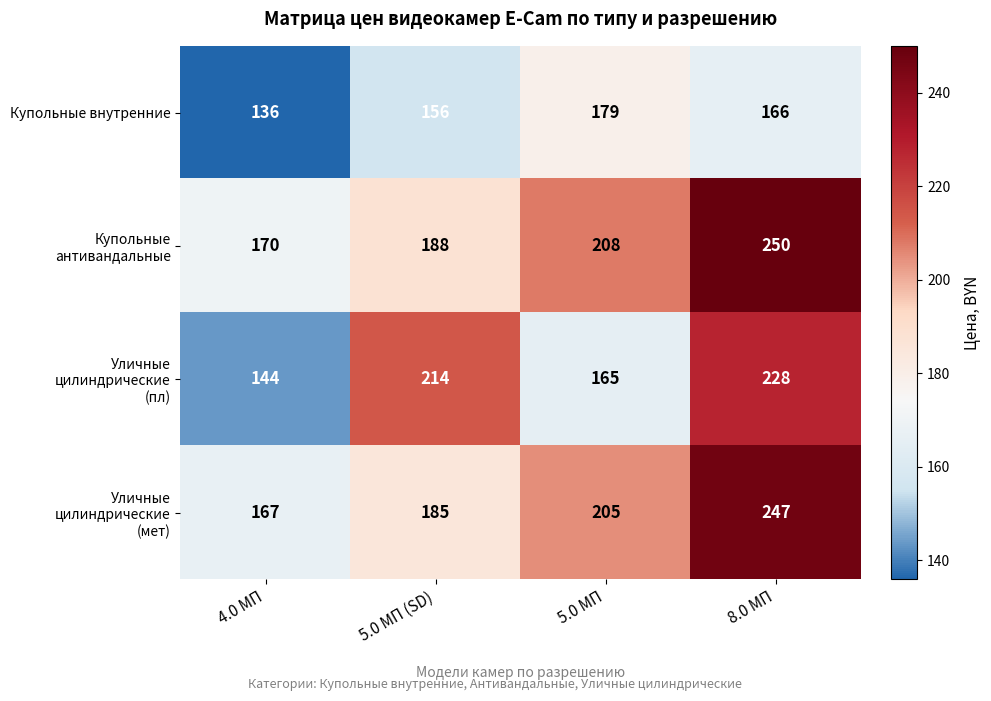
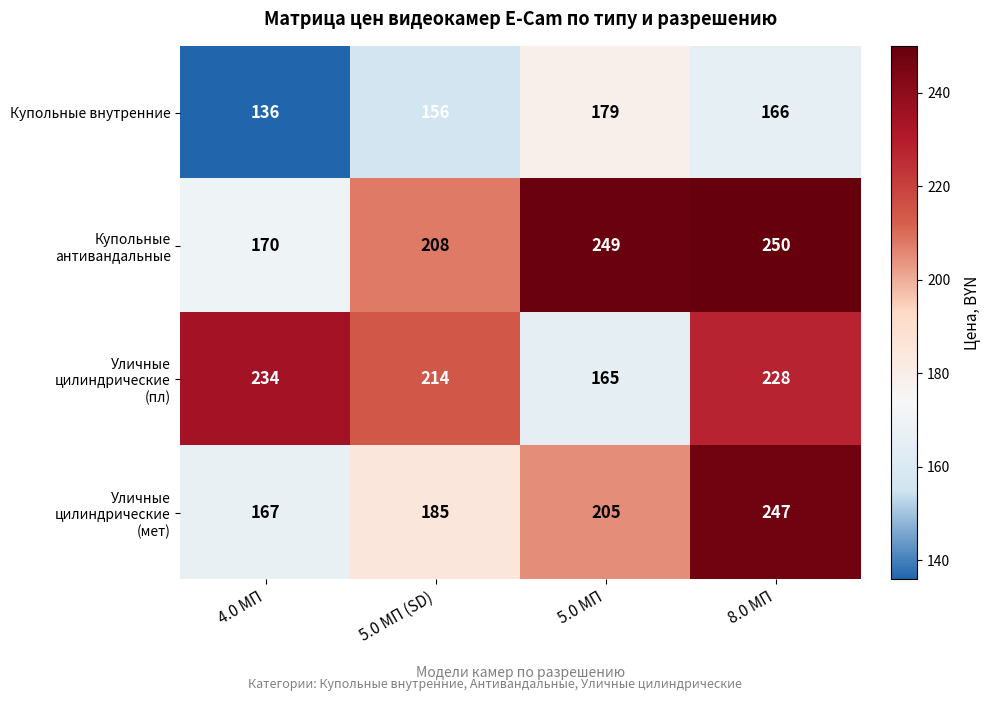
  {
    "Купольные внутренние": {
      "4.0 МП": 136,
      "5.0 МП": 179,
      "8.0 МП": 166
    },
    "Купольные антивандальные": {
      "4.0 МП": 170,
-     "5.0 МП (SD)": 188,
-     "5.0 МП": 208,
+     "5.0 МП (SD)": 208,
+     "5.0 МП": 249,
      "8.0 МП": 250
    },
    "Уличные цилиндрические (пл)": {
-     "4.0 МП": 144,
+     "4.0 МП": 234,
      "5.0 МП (SD)": 214,
      "5.0 МП": 165,
      "8.0 МП": 228
    },
    "Уличные цилиндрические (мет)": {
      "4.0 МП": 167,
      "5.0 МП (SD)": 185,
      "5.0 МП": 205,
      "8.0 МП": 247
    }
  }
